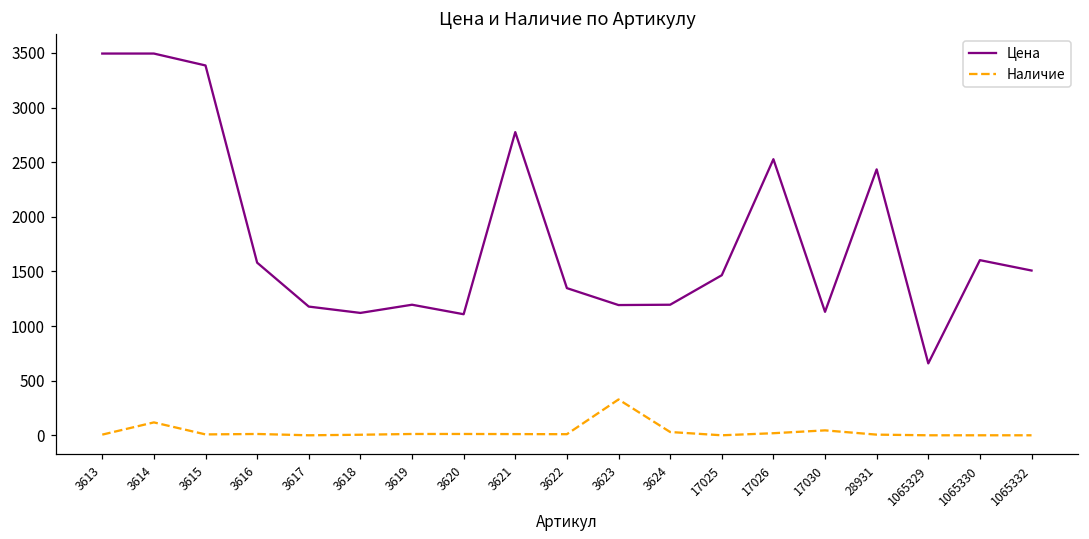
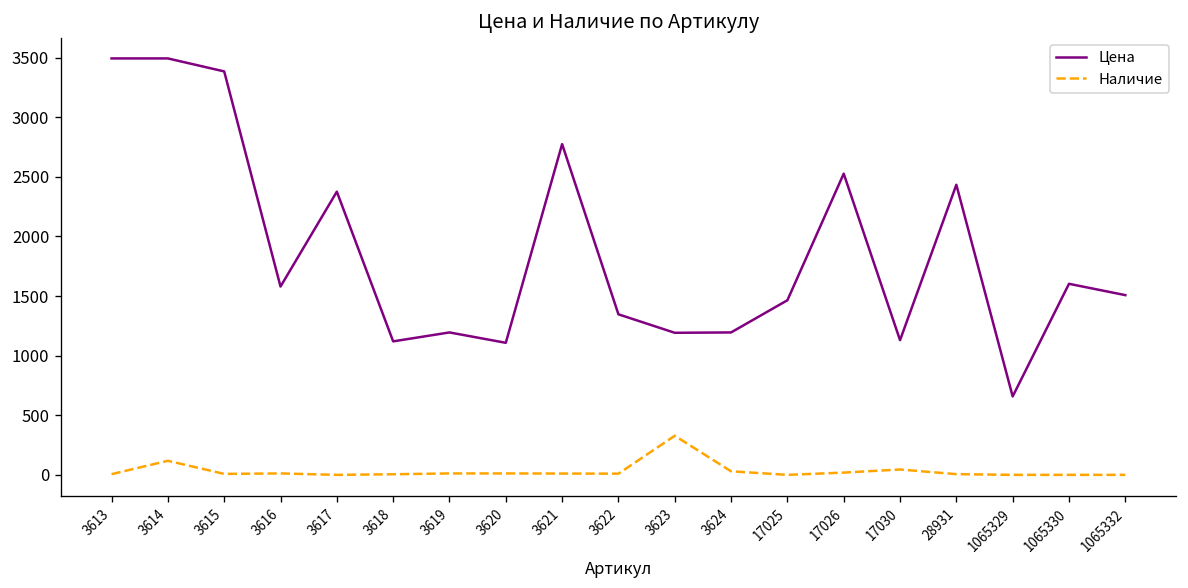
  {
    "Цена": {
      "3613": 3500,
      "3614": 3500,
      "3615": 3400,
      "3616": 1600,
-     "3617": 1200,
+     "3617": 2400,
      "3618": 1100,
      "3619": 1200,
      "3620": 1100,
      "3621": 2800,
      "3622": 1300,
      "3623": 1200,
      "3624": 1200,
      "17025": 1500,
      "17026": 2500,
      "17030": 1100,
      "28931": 2400,
      "1065329": 700,
      "1065330": 1600,
      "1065332": 1500
    },
    "Наличие": {
      "3613": 0,
      "3614": 100,
      "3615": 0,
      "3616": 0,
      "3617": 0,
      "3618": 0,
      "3619": 0,
      "3620": 0,
      "3621": 0,
      "3622": 0,
      "3623": 300,
      "3624": 0,
      "17025": 0,
      "17026": 0,
      "17030": 0,
      "28931": 0,
      "1065329": 0,
      "1065330": 0,
      "1065332": 0
    }
  }
